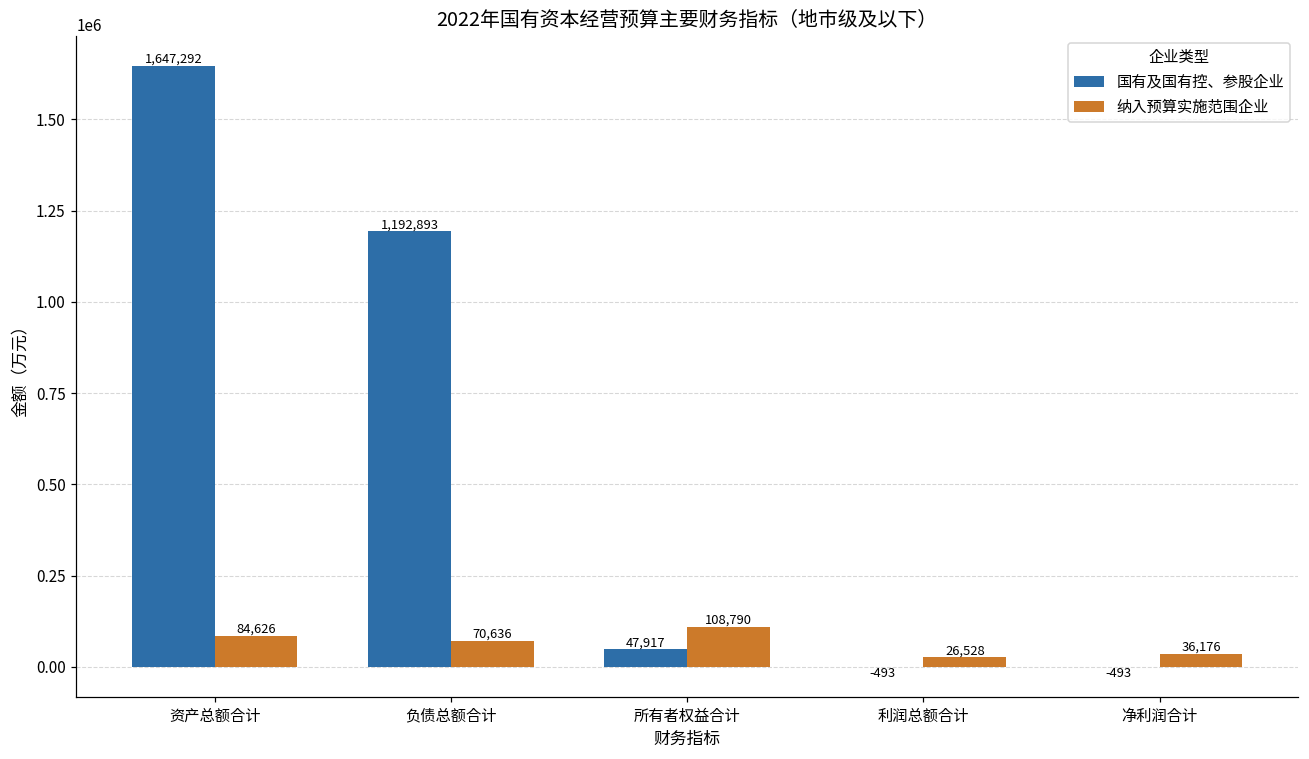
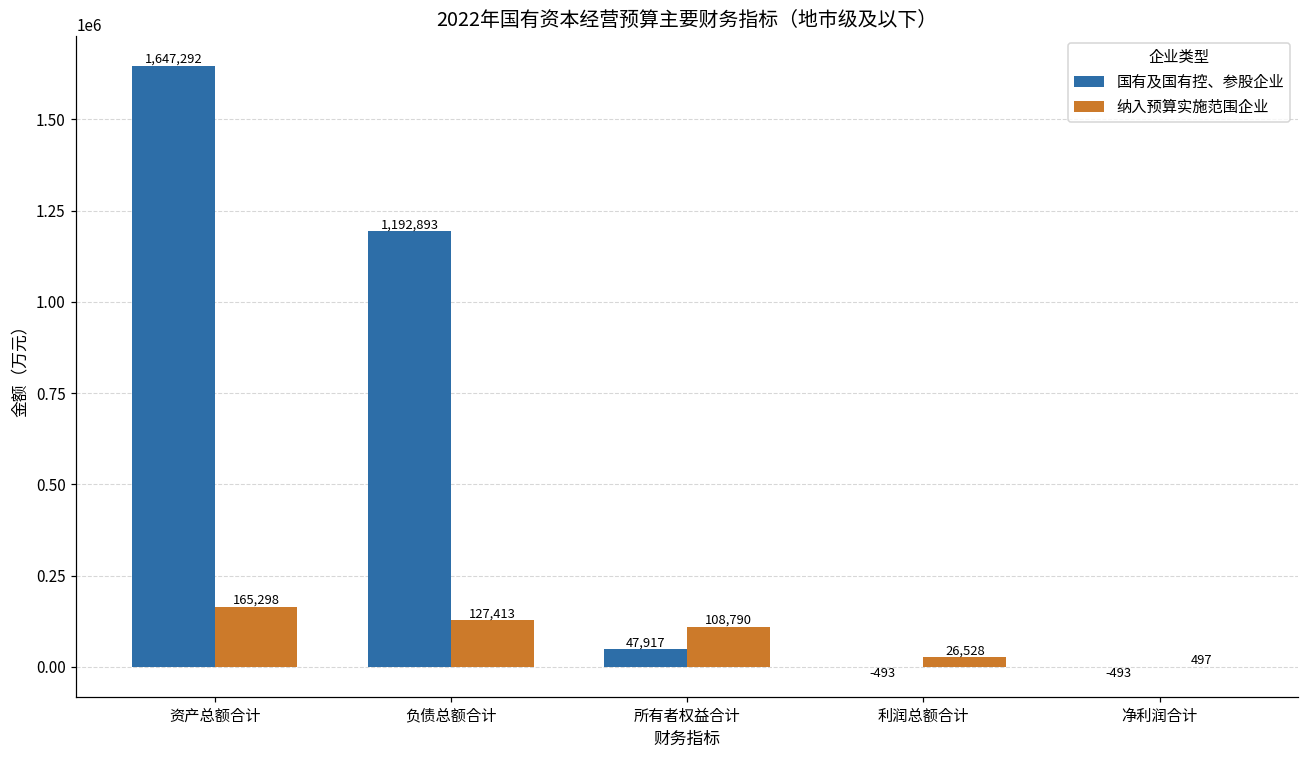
  {
    "国有及国有控、参股企业": {
      "资产总额合计": "1,647,292",
      "负债总额合计": "1,192,893",
      "所有者权益合计": "47,917",
      "利润总额合计": "-493",
      "净利润合计": "-493"
    },
    "纳入预算实施范围企业": {
-     "资产总额合计": "84,626",
-     "负债总额合计": "70,636",
+     "资产总额合计": "165,298",
+     "负债总额合计": "127,413",
      "所有者权益合计": "108,790",
      "利润总额合计": "26,528",
-     "净利润合计": "36,176"
+     "净利润合计": "497"
    }
  }
